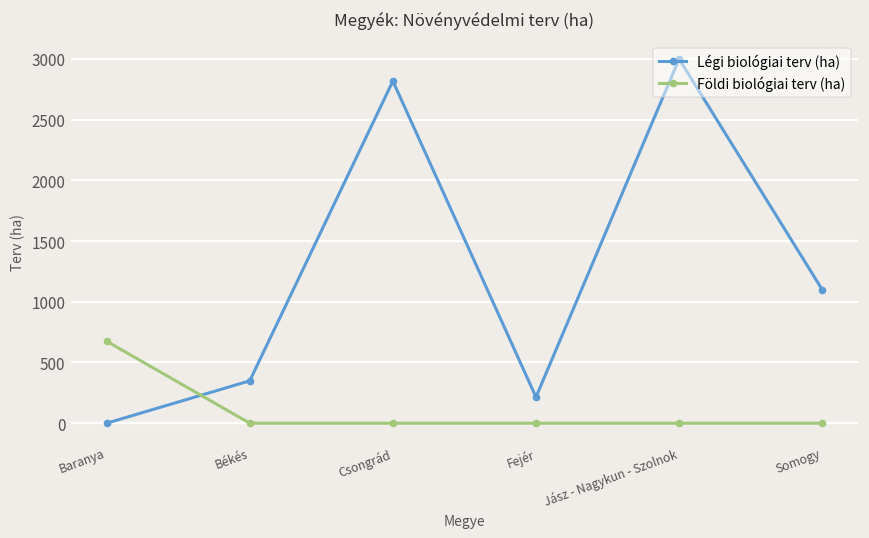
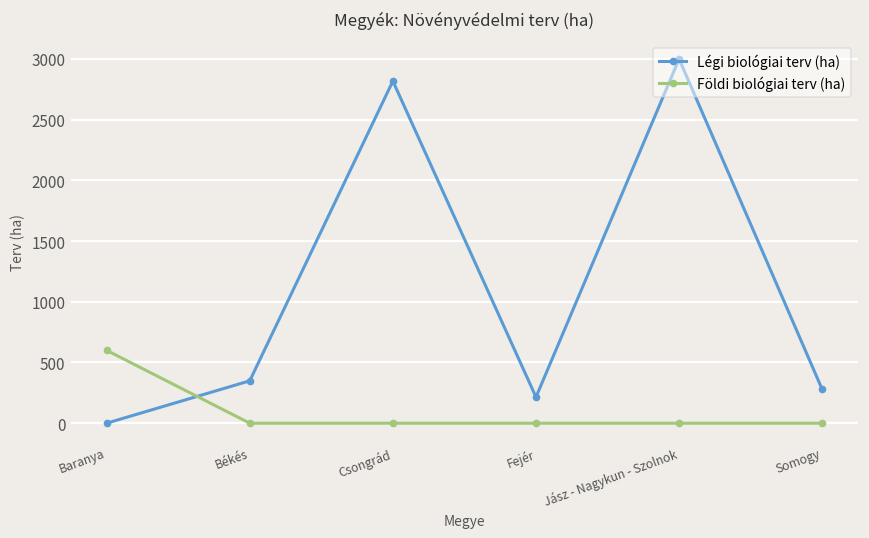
  {
    "Légi biológiai terv (ha)": {
      "Baranya": 0,
      "Békés": 350,
      "Csongrád": 2820,
      "Fejér": 220,
-     "Somogy": 1100
+     "Somogy": 280
    },
    "Földi biológiai terv (ha)": {
-     "Baranya": 680,
+     "Baranya": 600,
      "Békés": 0,
      "Csongrád": 0,
      "Fejér": 0,
      "Jász - Nagykun - Szolnok": 0,
      "Somogy": 0
    }
  }
